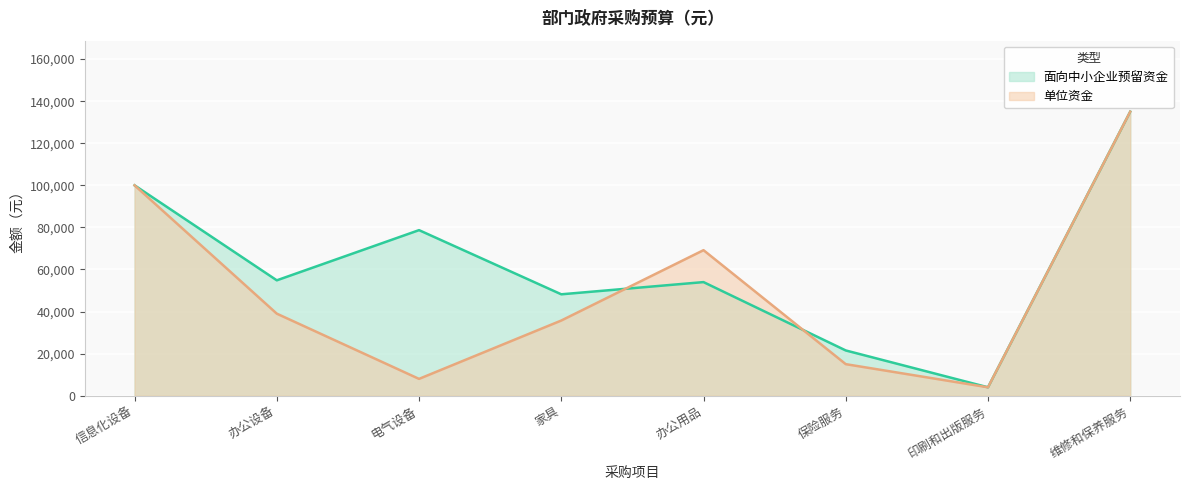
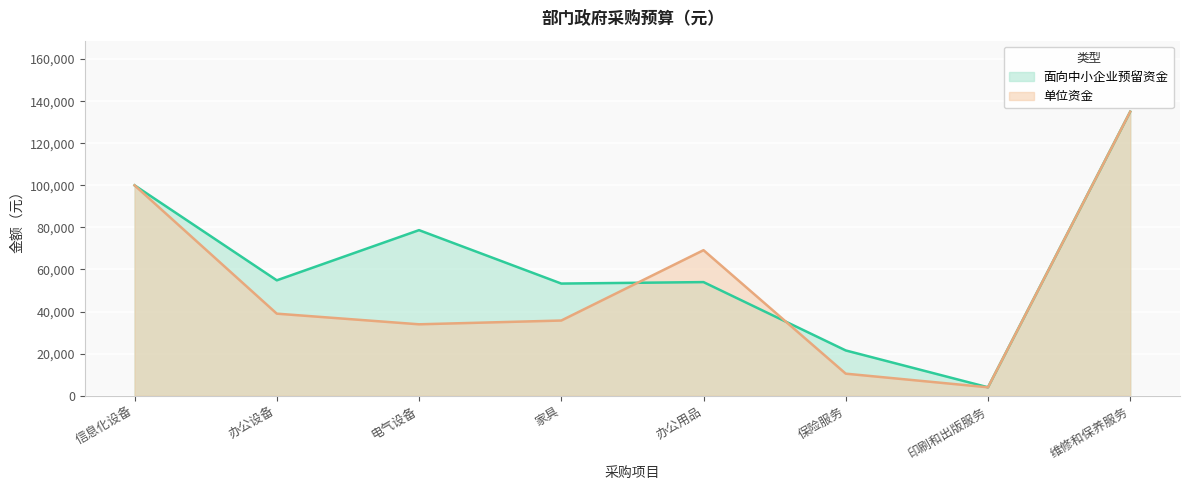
  {
    "面向中小企业预留资金": {
      "办公设备": "55,000",
      "电气设备": "79,000",
-     "家具": "48,000",
+     "家具": "53,000",
      "办公用品": "54,000",
      "保险服务": "22,000"
    },
    "单位资金": {
      "办公设备": "39,000",
-     "电气设备": "8,000",
+     "电气设备": "34,000",
      "家具": "36,000",
      "办公用品": "69,000",
-     "保险服务": "15,000"
+     "保险服务": "10,000"
    }
  }
